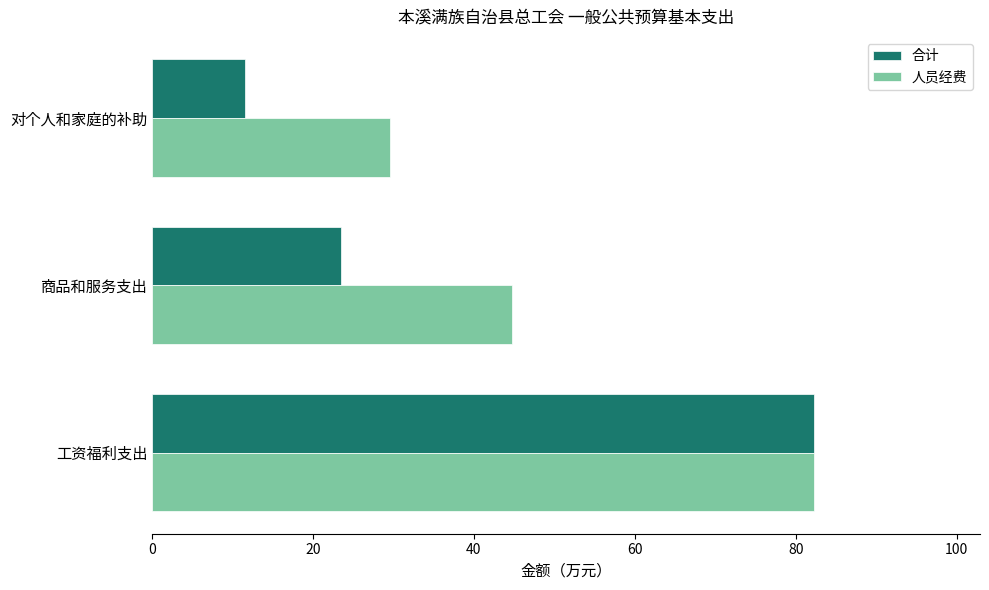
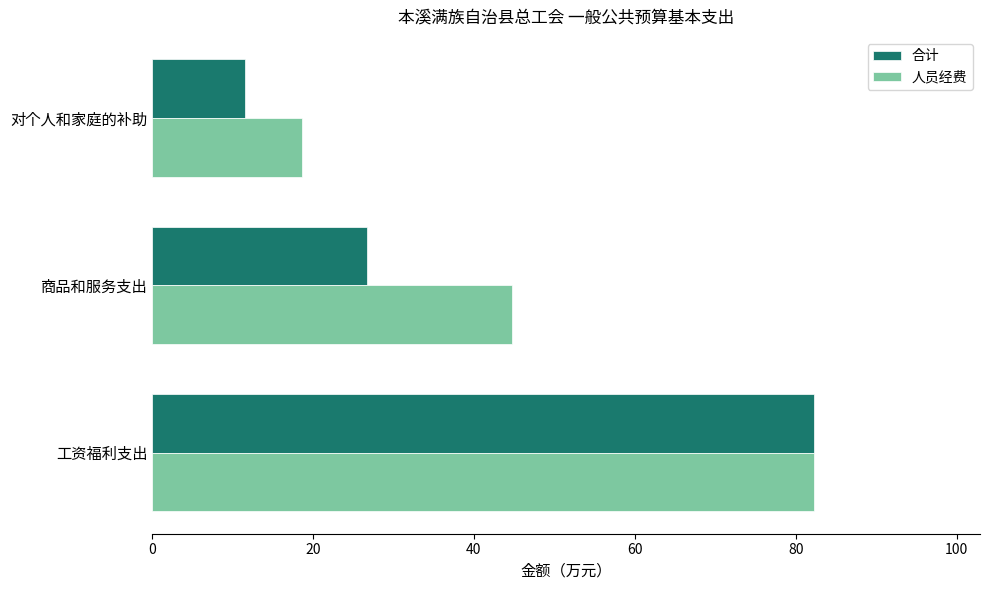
  {
    "合计": {
      "对个人和家庭的补助": 12,
-     "商品和服务支出": 23,
+     "商品和服务支出": 27,
      "工资福利支出": 82
    },
    "人员经费": {
-     "对个人和家庭的补助": 30,
+     "对个人和家庭的补助": 19,
      "商品和服务支出": 45,
      "工资福利支出": 82
    }
  }
